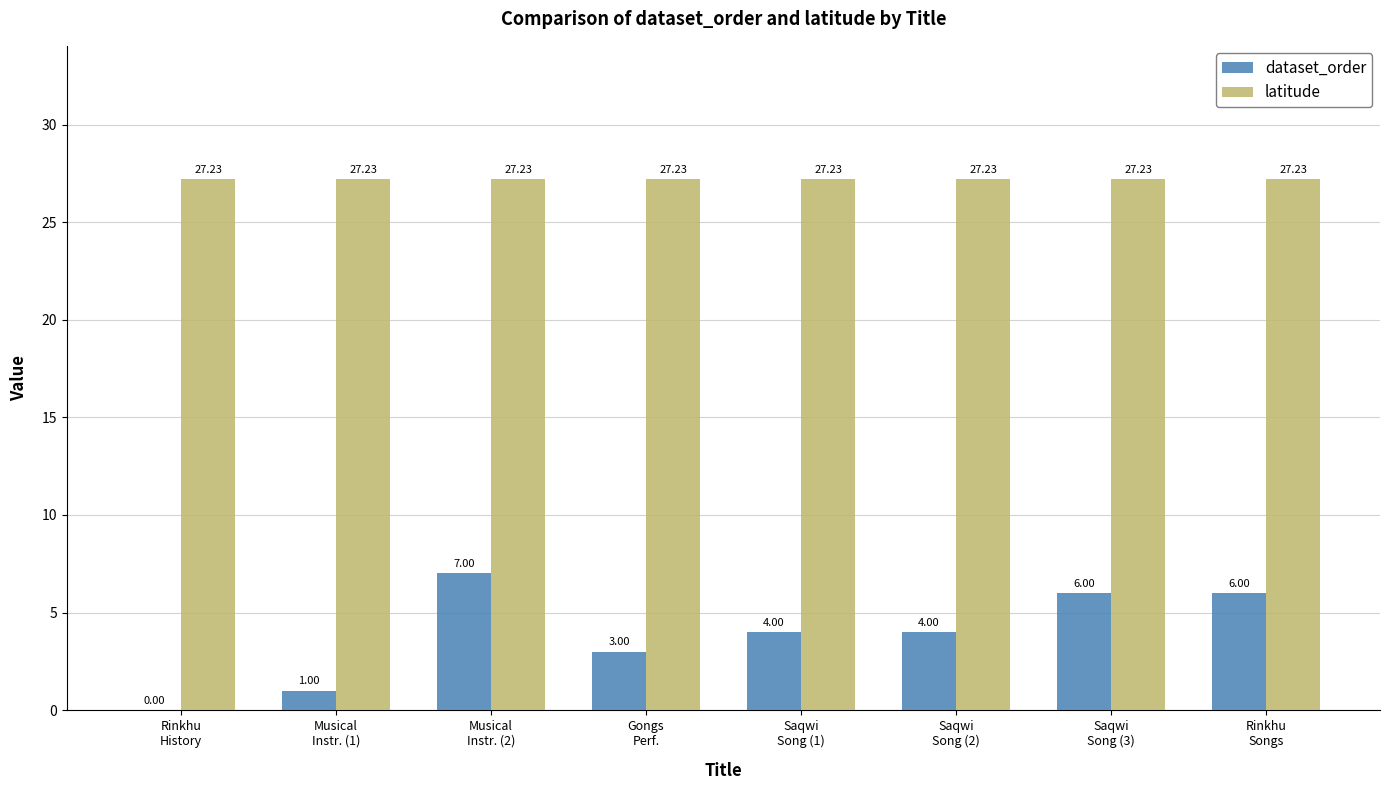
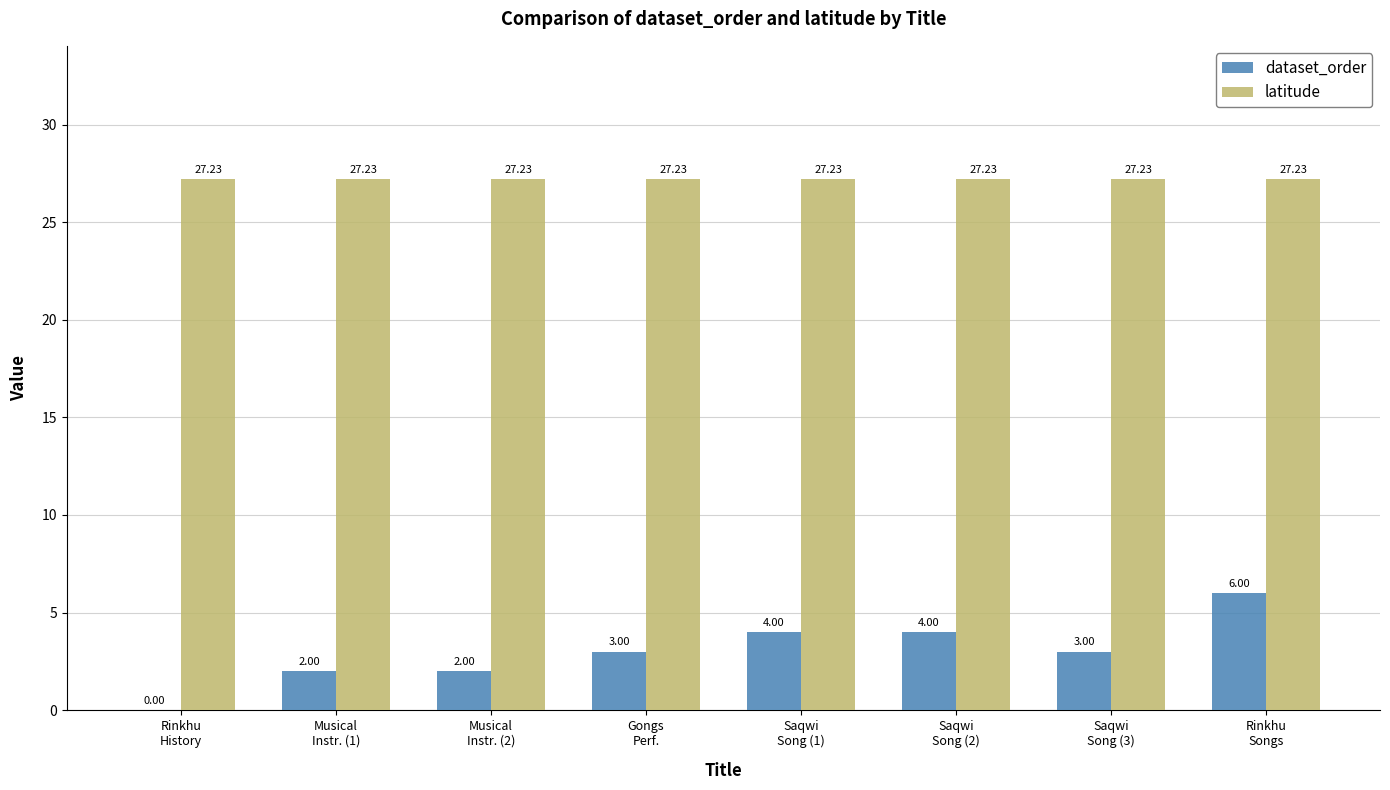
  {
    "dataset_order": {
      "Rinkhu History": 0.00,
-     "Musical Instr. (1)": 1.00,
-     "Musical Instr. (2)": 7.00,
+     "Musical Instr. (1)": 2.00,
+     "Musical Instr. (2)": 2.00,
      "Gongs Perf.": 3.00,
      "Saqwi Song (1)": 4.00,
      "Saqwi Song (2)": 4.00,
-     "Saqwi Song (3)": 6.00,
+     "Saqwi Song (3)": 3.00,
      "Rinkhu Songs": 6.00
    },
    "latitude": {
      "Rinkhu History": 27.23,
      "Musical Instr. (1)": 27.23,
      "Musical Instr. (2)": 27.23,
      "Gongs Perf.": 27.23,
      "Saqwi Song (1)": 27.23,
      "Saqwi Song (2)": 27.23,
      "Saqwi Song (3)": 27.23,
      "Rinkhu Songs": 27.23
    }
  }
